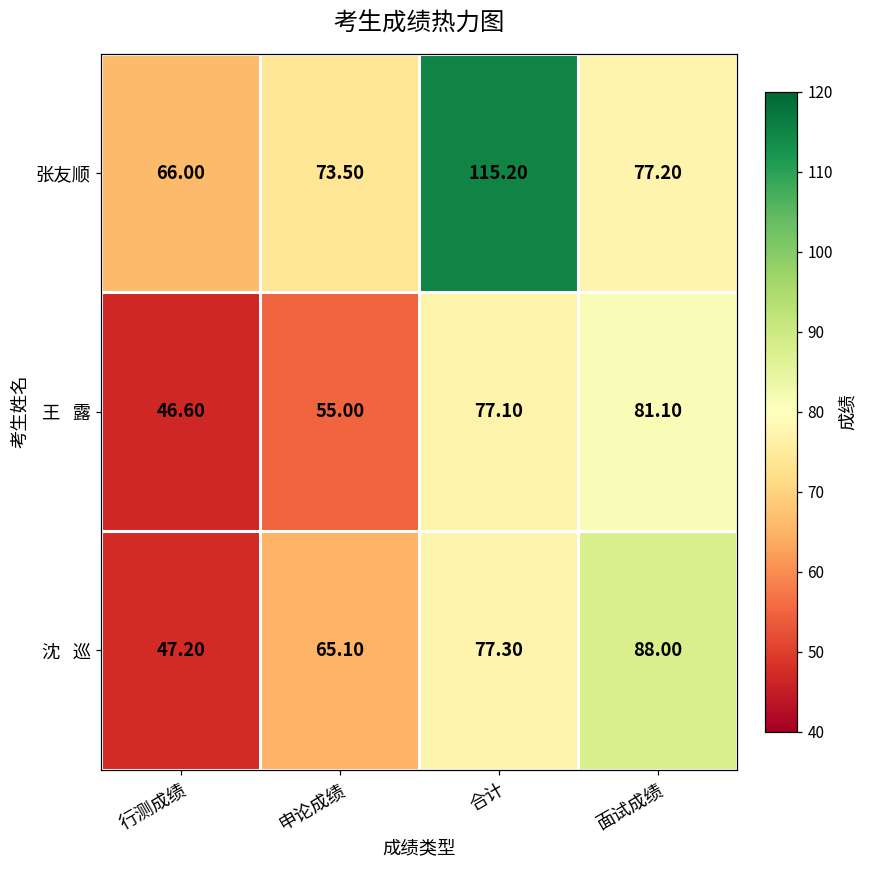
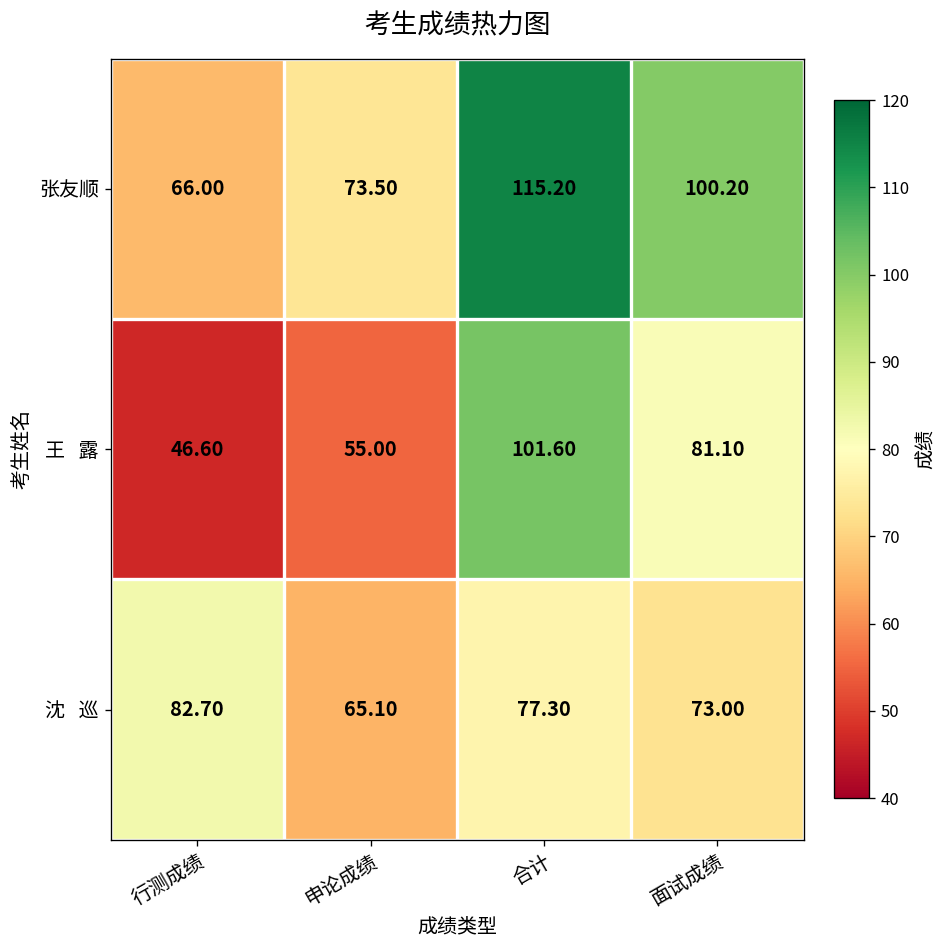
  {
    "张友顺": {
      "行测成绩": 66.00,
      "申论成绩": 73.50,
      "合计": 115.20,
-     "面试成绩": 77.20
+     "面试成绩": 100.20
    },
    "王 露": {
      "行测成绩": 46.60,
      "申论成绩": 55.00,
-     "合计": 77.10,
+     "合计": 101.60,
      "面试成绩": 81.10
    },
    "沈 巡": {
-     "行测成绩": 47.20,
+     "行测成绩": 82.70,
      "申论成绩": 65.10,
      "合计": 77.30,
-     "面试成绩": 88.00
+     "面试成绩": 73.00
    }
  }
